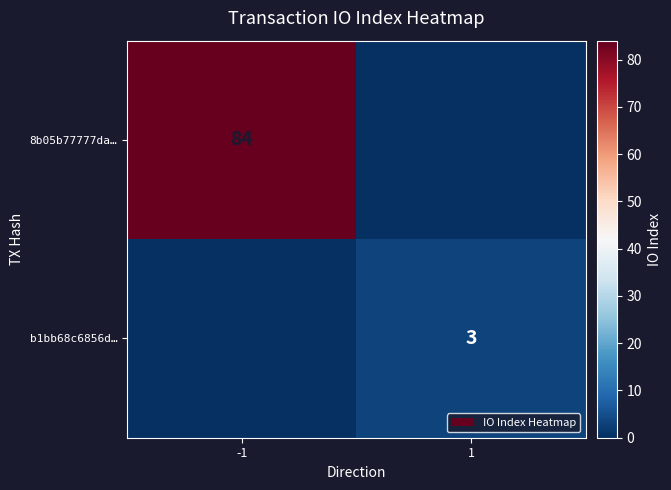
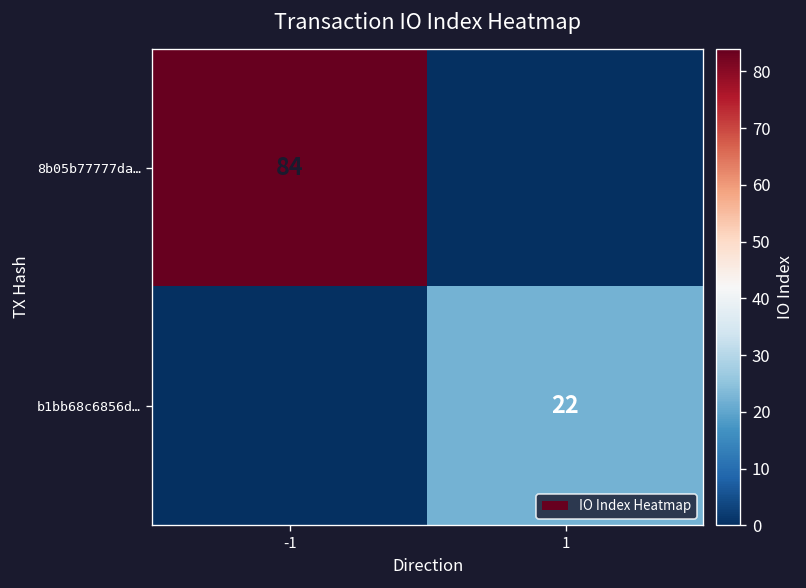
  {
    "8b05b77777da…": {
      "-1": 84
    },
    "b1bb68c6856d…": {
-     "1": 3
+     "1": 22
    }
  }
